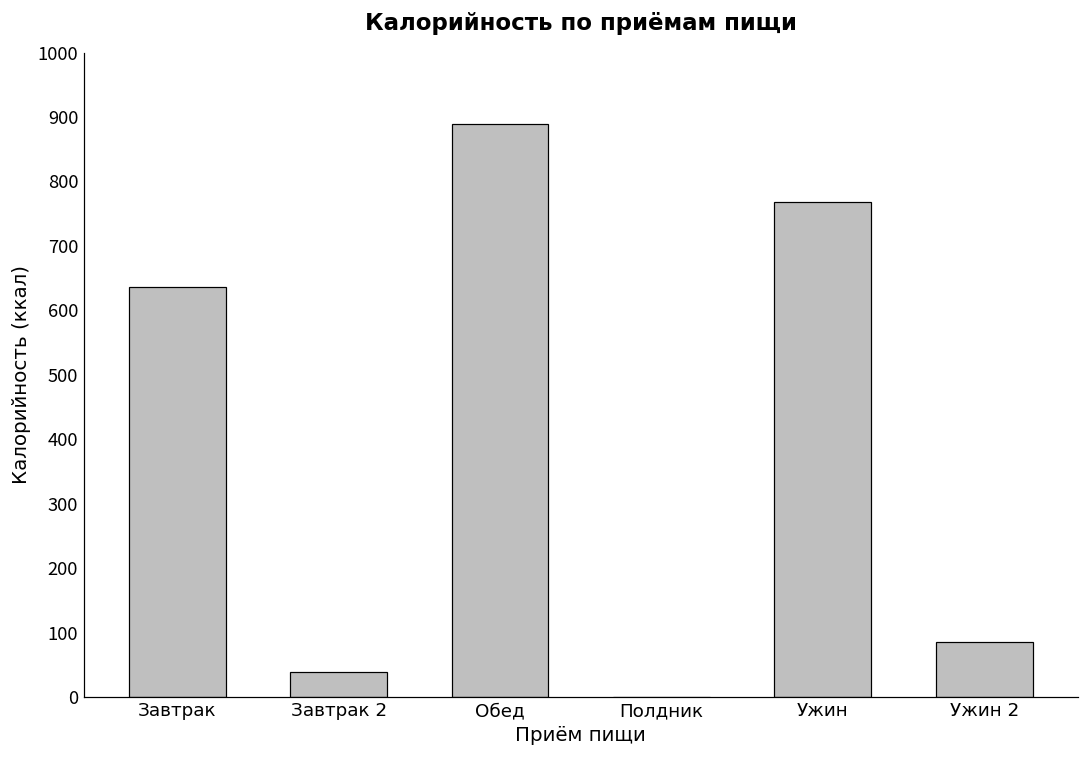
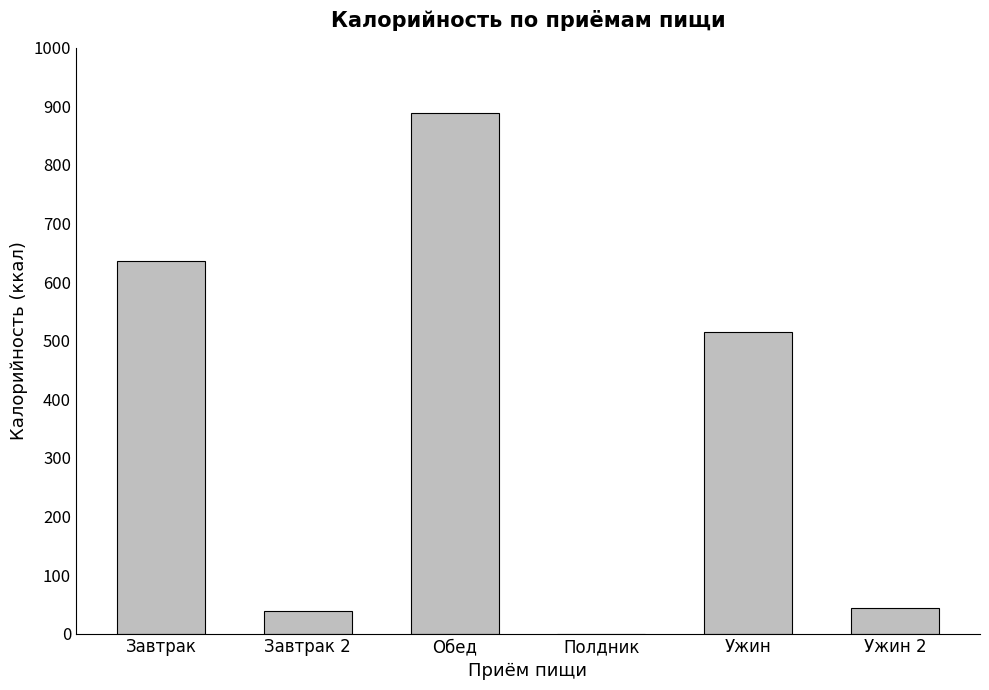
  {
    "Завтрак": 640,
    "Завтрак 2": 40,
    "Обед": 890,
    "Полдник": 0,
-   "Ужин": 770,
-   "Ужин 2": 90
+   "Ужин": 510,
+   "Ужин 2": 40
  }
